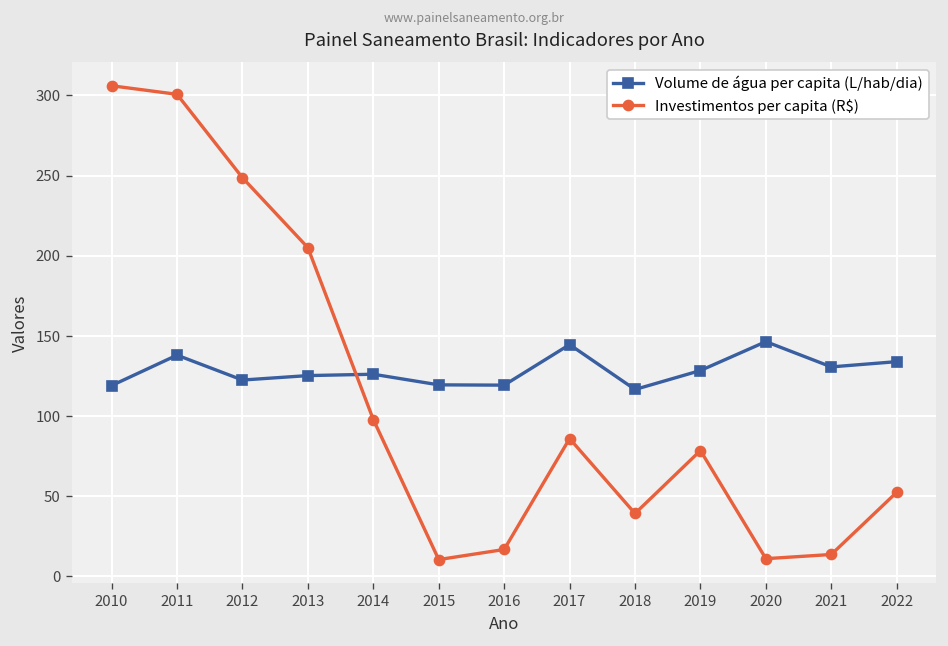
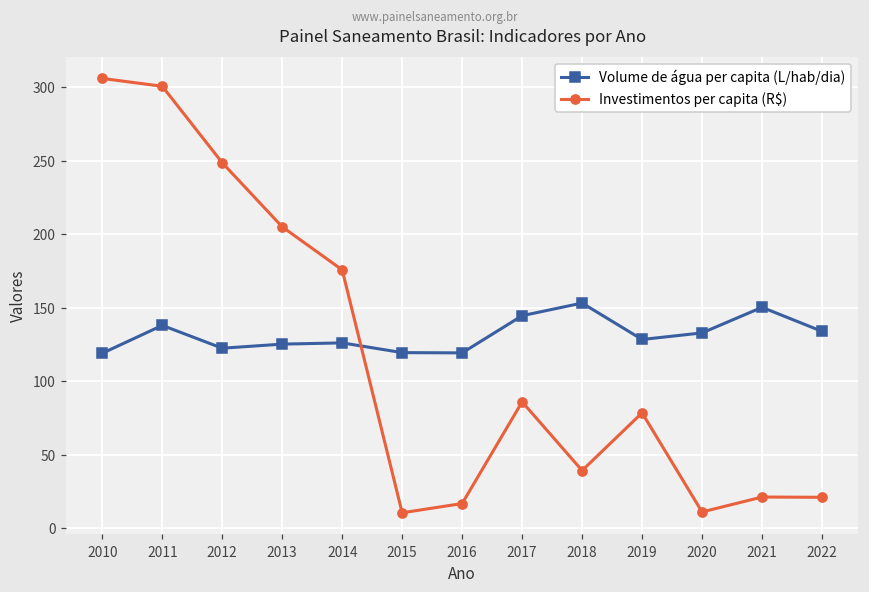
  {
    "Volume de água per capita (L/hab/dia)": {
      "2010": 119,
      "2011": 138,
      "2012": 122,
      "2013": 125,
      "2014": 126,
      "2015": 119,
      "2016": 119,
      "2017": 145,
-     "2018": 117,
+     "2018": 153,
      "2019": 128,
-     "2020": 146,
-     "2021": 131,
+     "2020": 133,
+     "2021": 150,
      "2022": 134
    },
    "Investimentos per capita (R$)": {
      "2010": 306,
      "2011": 301,
      "2012": 249,
      "2013": 205,
-     "2014": 98,
+     "2014": 176,
      "2015": 11,
      "2016": 17,
      "2017": 86,
      "2018": 39,
      "2019": 79,
      "2020": 11,
-     "2021": 14,
-     "2022": 53
+     "2021": 21,
+     "2022": 21
    }
  }
